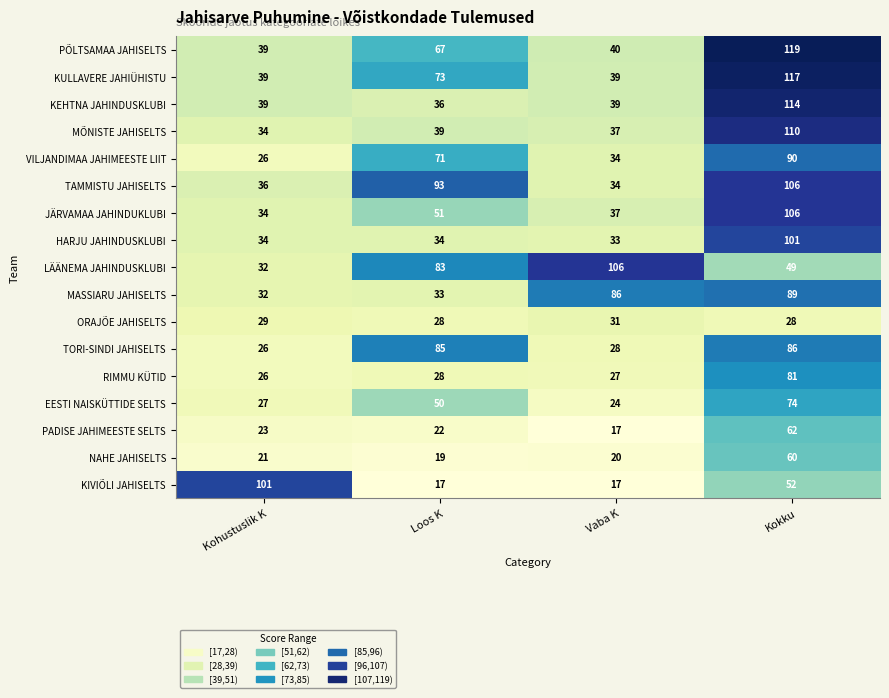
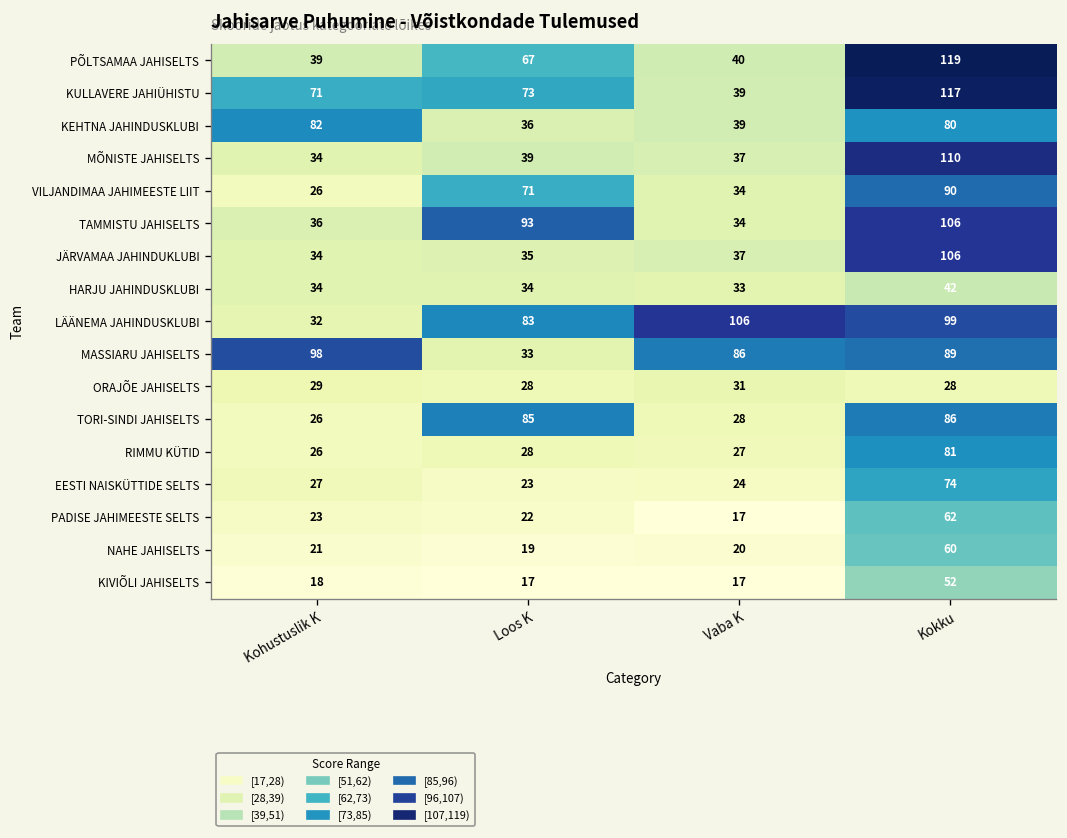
  {
    "PÕLTSAMAA JAHISELTS": {
      "Kohustuslik K": 39,
      "Loos K": 67,
      "Vaba K": 40,
      "Kokku": 119
    },
    "KULLAVERE JAHIÜHISTU": {
-     "Kohustuslik K": 39,
+     "Kohustuslik K": 71,
      "Loos K": 73,
      "Vaba K": 39,
      "Kokku": 117
    },
    "KEHTNA JAHINDUSKLUBI": {
-     "Kohustuslik K": 39,
+     "Kohustuslik K": 82,
      "Loos K": 36,
      "Vaba K": 39,
-     "Kokku": 114
+     "Kokku": 80
    },
    "MÕNISTE JAHISELTS": {
      "Kohustuslik K": 34,
      "Loos K": 39,
      "Vaba K": 37,
      "Kokku": 110
    },
    "VILJANDIMAA JAHIMEESTE LIIT": {
      "Kohustuslik K": 26,
      "Loos K": 71,
      "Vaba K": 34,
      "Kokku": 90
    },
    "TAMMISTU JAHISELTS": {
      "Kohustuslik K": 36,
      "Loos K": 93,
      "Vaba K": 34,
      "Kokku": 106
    },
    "JÄRVAMAA JAHINDUKLUBI": {
      "Kohustuslik K": 34,
-     "Loos K": 51,
+     "Loos K": 35,
      "Vaba K": 37,
      "Kokku": 106
    },
    "HARJU JAHINDUSKLUBI": {
      "Kohustuslik K": 34,
      "Loos K": 34,
      "Vaba K": 33,
-     "Kokku": 101
+     "Kokku": 42
    },
    "LÄÄNEMA JAHINDUSKLUBI": {
      "Kohustuslik K": 32,
      "Loos K": 83,
      "Vaba K": 106,
-     "Kokku": 49
+     "Kokku": 99
    },
    "MASSIARU JAHISELTS": {
-     "Kohustuslik K": 32,
+     "Kohustuslik K": 98,
      "Loos K": 33,
      "Vaba K": 86,
      "Kokku": 89
    },
    "ORAJÕE JAHISELTS": {
      "Kohustuslik K": 29,
      "Loos K": 28,
      "Vaba K": 31,
      "Kokku": 28
    },
    "TORI-SINDI JAHISELTS": {
      "Kohustuslik K": 26,
      "Loos K": 85,
      "Vaba K": 28,
      "Kokku": 86
    },
    "RIMMU KÜTID": {
      "Kohustuslik K": 26,
      "Loos K": 28,
      "Vaba K": 27,
      "Kokku": 81
    },
    "EESTI NAISKÜTTIDE SELTS": {
      "Kohustuslik K": 27,
-     "Loos K": 50,
+     "Loos K": 23,
      "Vaba K": 24,
      "Kokku": 74
    },
    "PADISE JAHIMEESTE SELTS": {
      "Kohustuslik K": 23,
      "Loos K": 22,
      "Vaba K": 17,
      "Kokku": 62
    },
    "NAHE JAHISELTS": {
      "Kohustuslik K": 21,
      "Loos K": 19,
      "Vaba K": 20,
      "Kokku": 60
    },
    "KIVIÕLI JAHISELTS": {
-     "Kohustuslik K": 101,
+     "Kohustuslik K": 18,
      "Loos K": 17,
      "Vaba K": 17,
      "Kokku": 52
    }
  }
